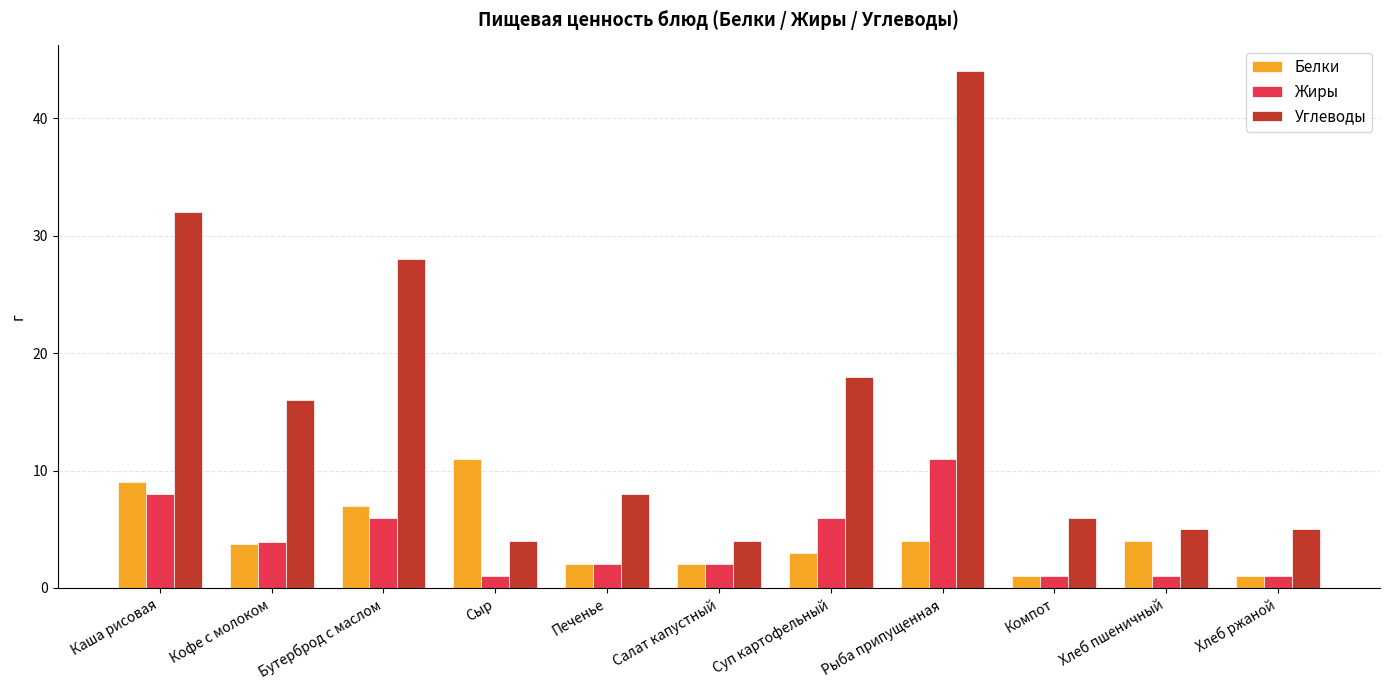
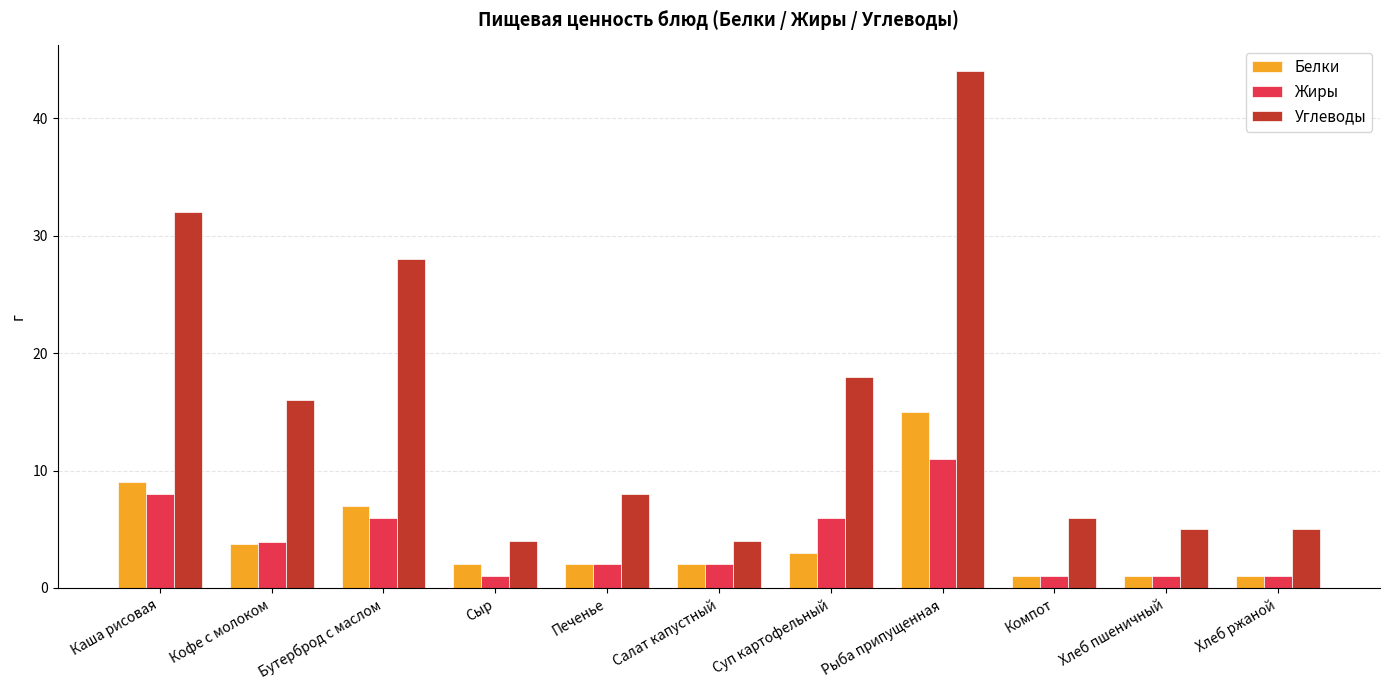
  {
    "Белки": {
      "Каша рисовая": 9,
      "Кофе с молоком": 3.8,
      "Бутерброд с маслом": 7,
-     "Сыр": 11,
+     "Сыр": 2,
      "Печенье": 2,
      "Салат капустный": 2,
      "Суп картофельный": 3,
-     "Рыба припущенная": 4,
+     "Рыба припущенная": 15,
      "Компот": 1,
-     "Хлеб пшеничный": 4,
+     "Хлеб пшеничный": 1,
      "Хлеб ржаной": 1
    }
  }
